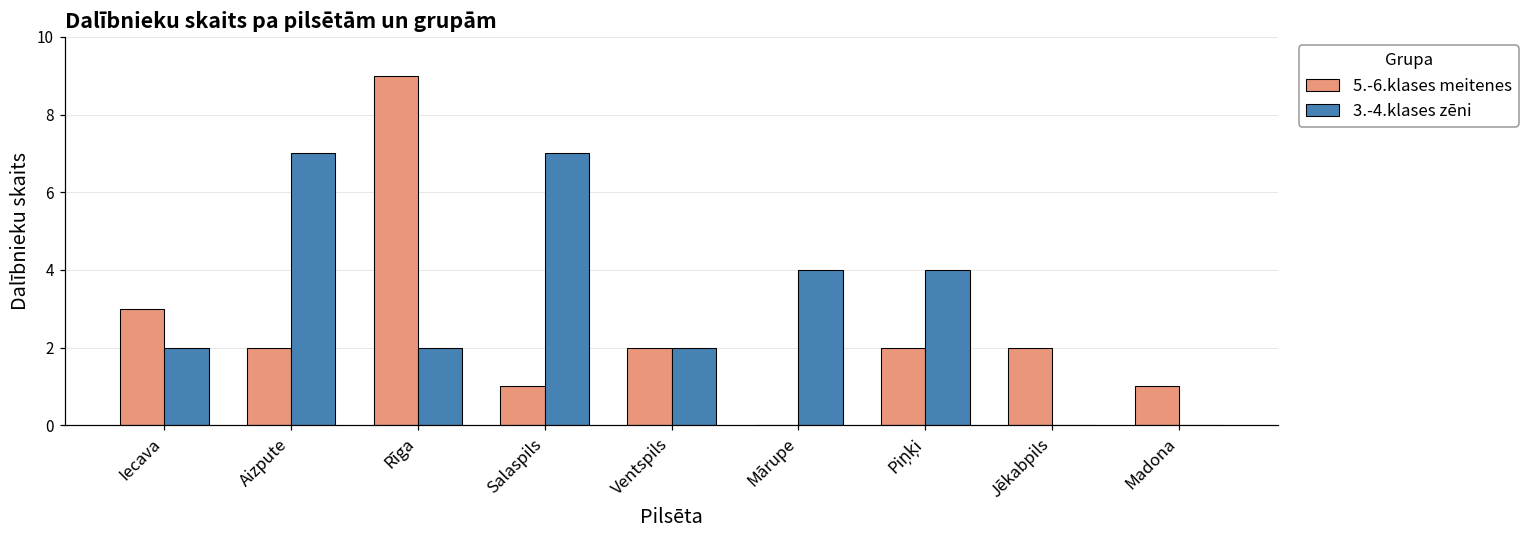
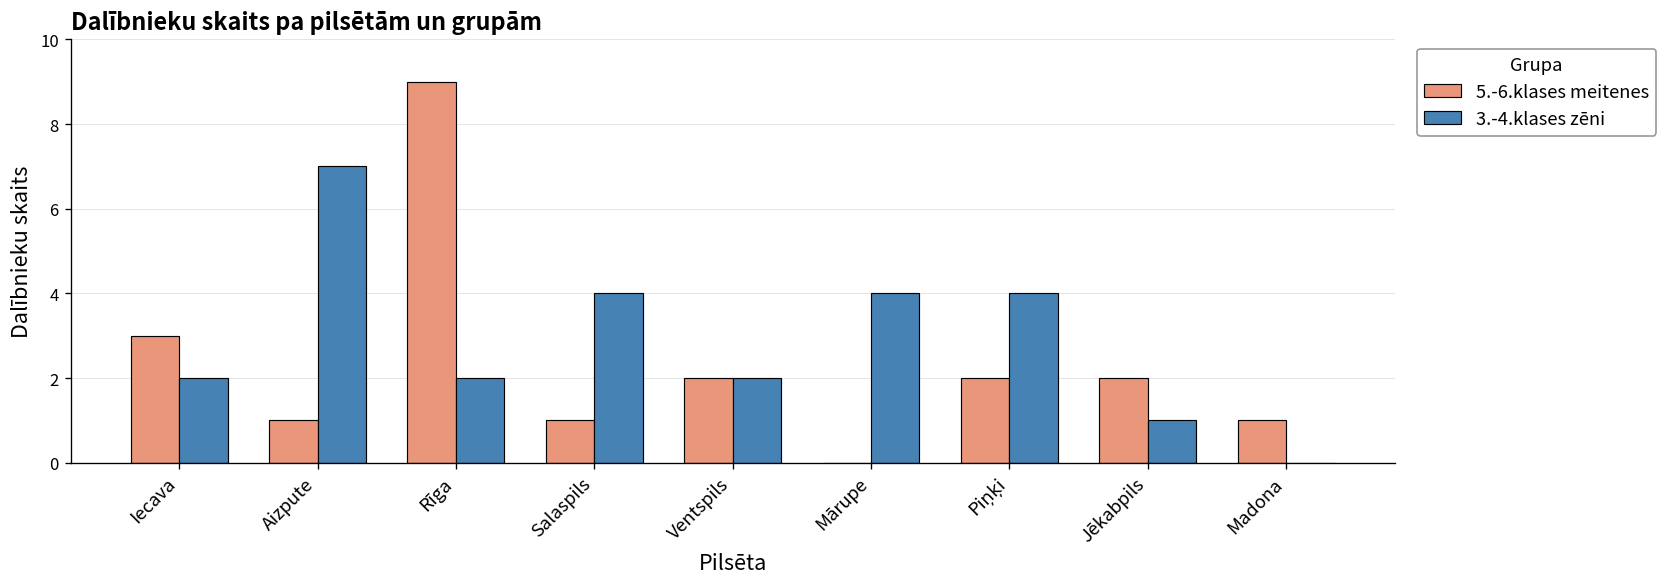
  {
    "5.-6.klases meitenes": {
      "Iecava": 3,
-     "Aizpute": 2,
+     "Aizpute": 1,
      "Rīga": 9,
      "Salaspils": 1,
      "Ventspils": 2,
      "Mārupe": 0,
      "Piņķi": 2,
      "Jēkabpils": 2,
      "Madona": 1
    },
    "3.-4.klases zēni": {
      "Iecava": 2,
      "Aizpute": 7,
      "Rīga": 2,
-     "Salaspils": 7,
+     "Salaspils": 4,
      "Ventspils": 2,
      "Mārupe": 4,
      "Piņķi": 4,
-     "Jēkabpils": 0,
+     "Jēkabpils": 1,
      "Madona": 0
    }
  }
